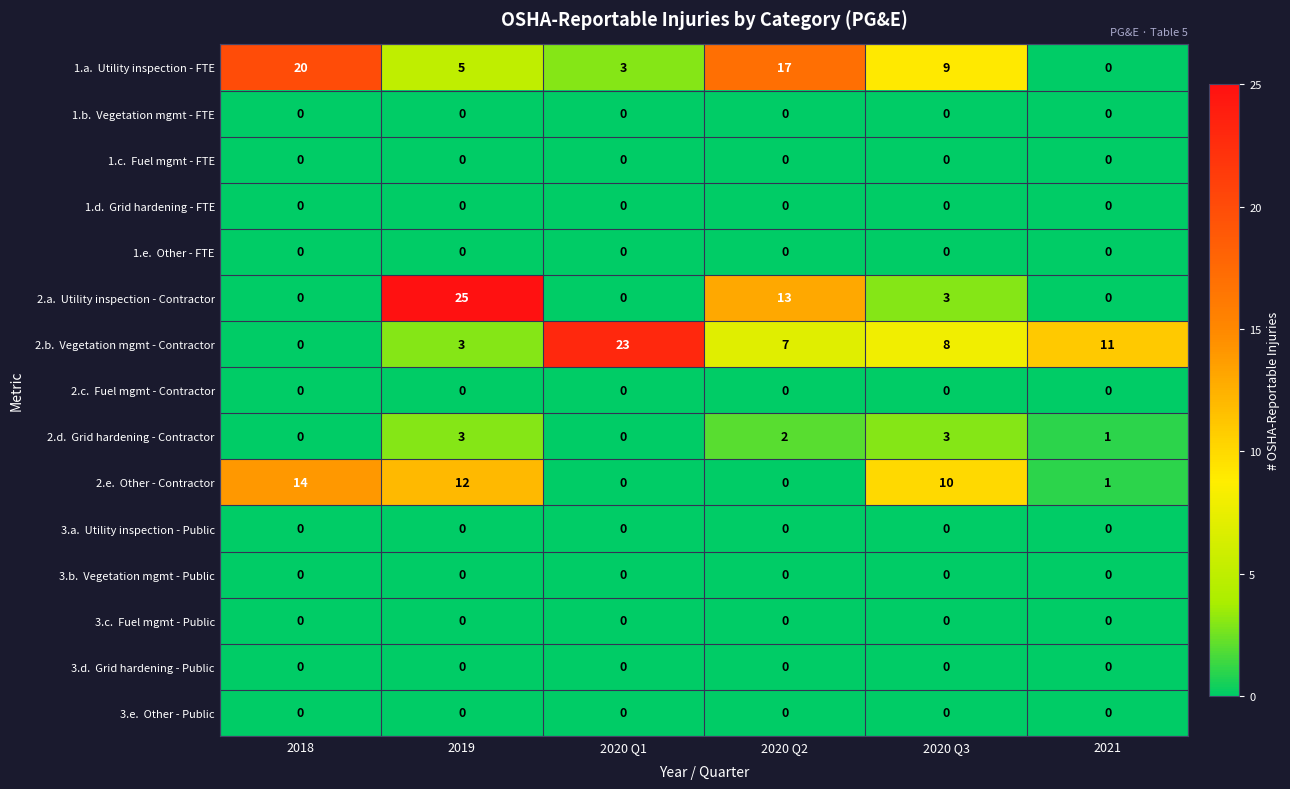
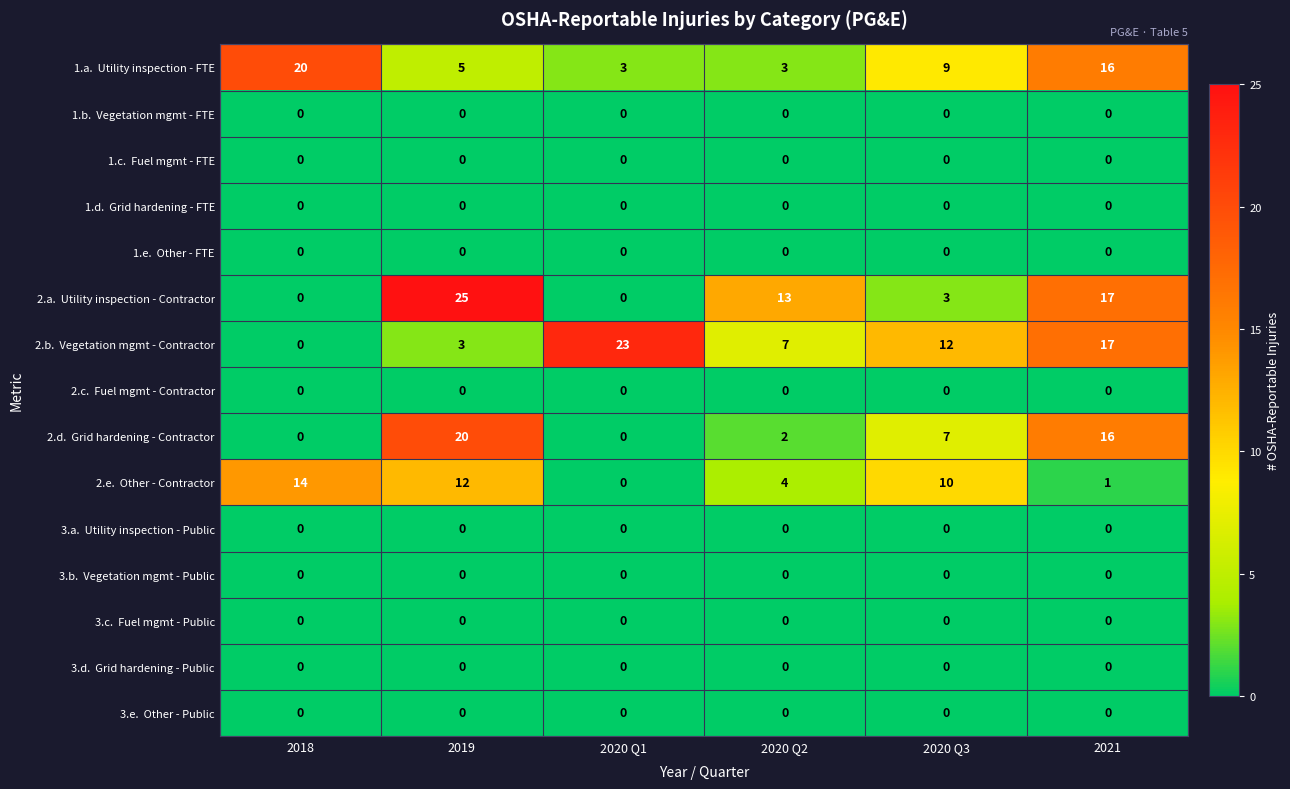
  {
    "1.a. Utility inspection - FTE": {
      "2018": 20,
      "2019": 5,
      "2020 Q1": 3,
-     "2020 Q2": 17,
+     "2020 Q2": 3,
      "2020 Q3": 9,
-     "2021": 0
+     "2021": 16
    },
    "1.b. Vegetation mgmt - FTE": {
      "2018": 0,
      "2019": 0,
      "2020 Q1": 0,
      "2020 Q2": 0,
      "2020 Q3": 0,
      "2021": 0
    },
    "1.c. Fuel mgmt - FTE": {
      "2018": 0,
      "2019": 0,
      "2020 Q1": 0,
      "2020 Q2": 0,
      "2020 Q3": 0,
      "2021": 0
    },
    "1.d. Grid hardening - FTE": {
      "2018": 0,
      "2019": 0,
      "2020 Q1": 0,
      "2020 Q2": 0,
      "2020 Q3": 0,
      "2021": 0
    },
    "1.e. Other - FTE": {
      "2018": 0,
      "2019": 0,
      "2020 Q1": 0,
      "2020 Q2": 0,
      "2020 Q3": 0,
      "2021": 0
    },
    "2.a. Utility inspection - Contractor": {
      "2018": 0,
      "2019": 25,
      "2020 Q1": 0,
      "2020 Q2": 13,
      "2020 Q3": 3,
-     "2021": 0
+     "2021": 17
    },
    "2.b. Vegetation mgmt - Contractor": {
      "2018": 0,
      "2019": 3,
      "2020 Q1": 23,
      "2020 Q2": 7,
-     "2020 Q3": 8,
-     "2021": 11
+     "2020 Q3": 12,
+     "2021": 17
    },
    "2.c. Fuel mgmt - Contractor": {
      "2018": 0,
      "2019": 0,
      "2020 Q1": 0,
      "2020 Q2": 0,
      "2020 Q3": 0,
      "2021": 0
    },
    "2.d. Grid hardening - Contractor": {
      "2018": 0,
-     "2019": 3,
+     "2019": 20,
      "2020 Q1": 0,
      "2020 Q2": 2,
-     "2020 Q3": 3,
-     "2021": 1
+     "2020 Q3": 7,
+     "2021": 16
    },
    "2.e. Other - Contractor": {
      "2018": 14,
      "2019": 12,
      "2020 Q1": 0,
-     "2020 Q2": 0,
+     "2020 Q2": 4,
      "2020 Q3": 10,
      "2021": 1
    },
    "3.a. Utility inspection - Public": {
      "2018": 0,
      "2019": 0,
      "2020 Q1": 0,
      "2020 Q2": 0,
      "2020 Q3": 0,
      "2021": 0
    },
    "3.b. Vegetation mgmt - Public": {
      "2018": 0,
      "2019": 0,
      "2020 Q1": 0,
      "2020 Q2": 0,
      "2020 Q3": 0,
      "2021": 0
    },
    "3.c. Fuel mgmt - Public": {
      "2018": 0,
      "2019": 0,
      "2020 Q1": 0,
      "2020 Q2": 0,
      "2020 Q3": 0,
      "2021": 0
    },
    "3.d. Grid hardening - Public": {
      "2018": 0,
      "2019": 0,
      "2020 Q1": 0,
      "2020 Q2": 0,
      "2020 Q3": 0,
      "2021": 0
    },
    "3.e. Other - Public": {
      "2018": 0,
      "2019": 0,
      "2020 Q1": 0,
      "2020 Q2": 0,
      "2020 Q3": 0,
      "2021": 0
    }
  }
